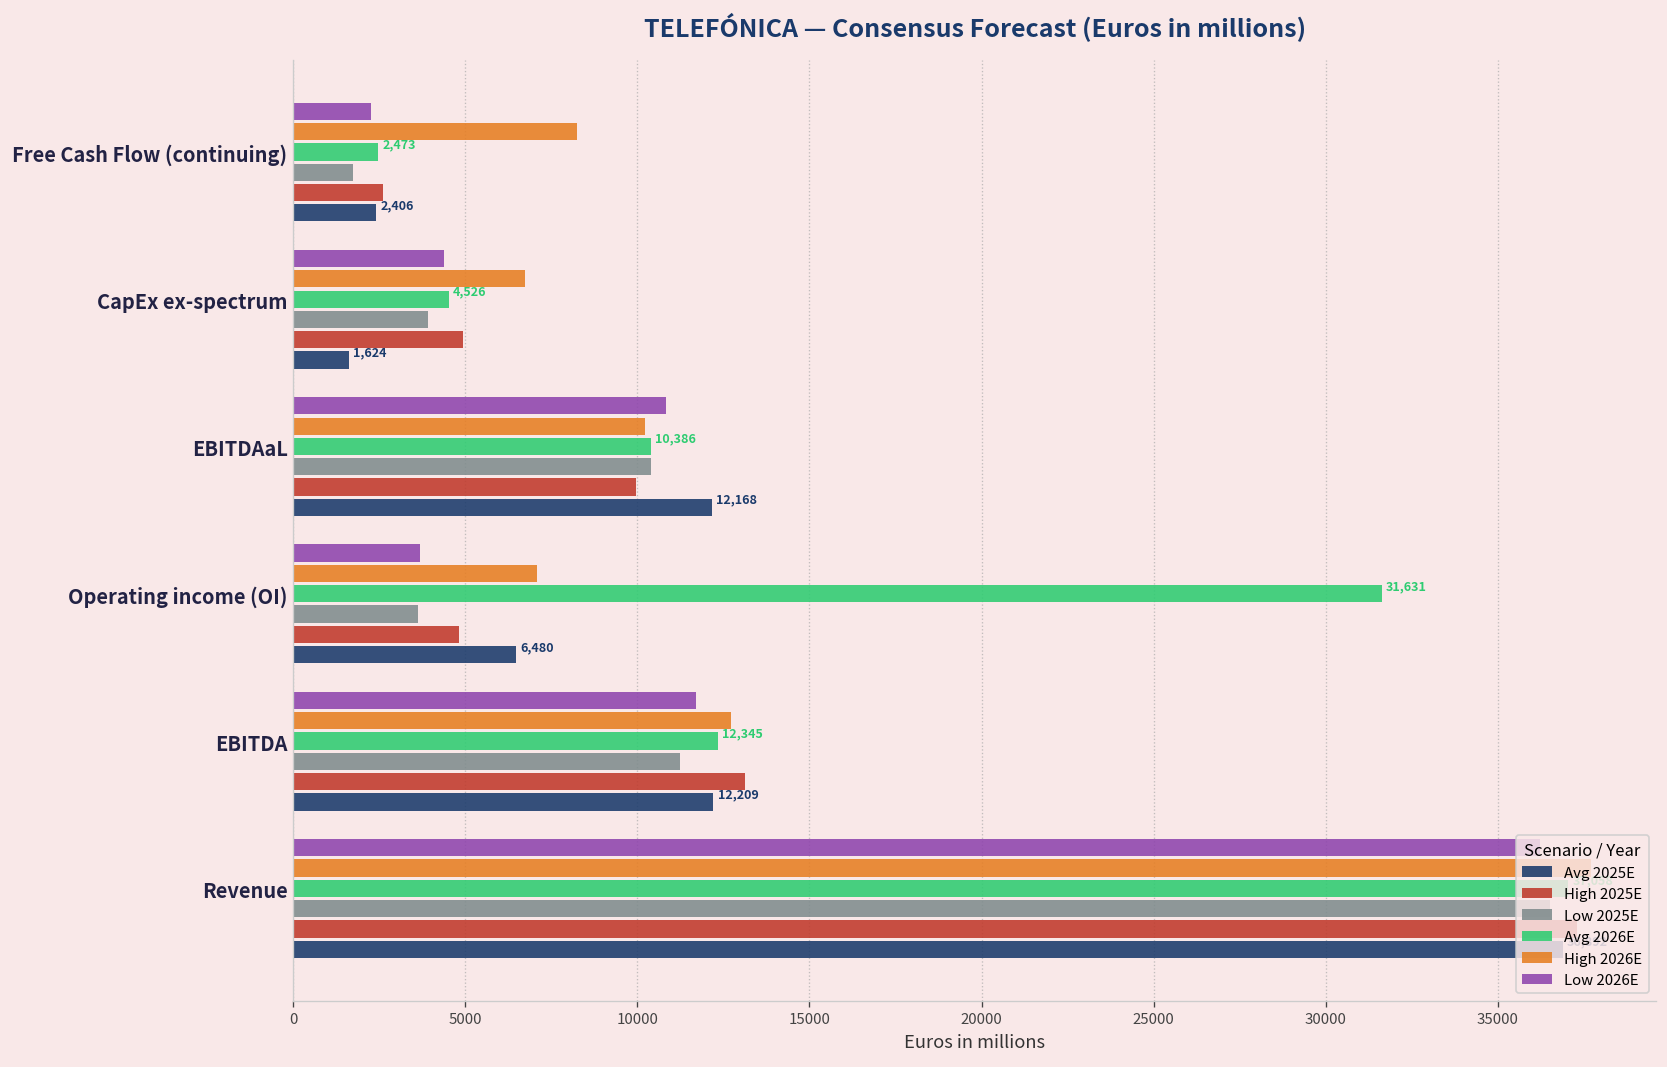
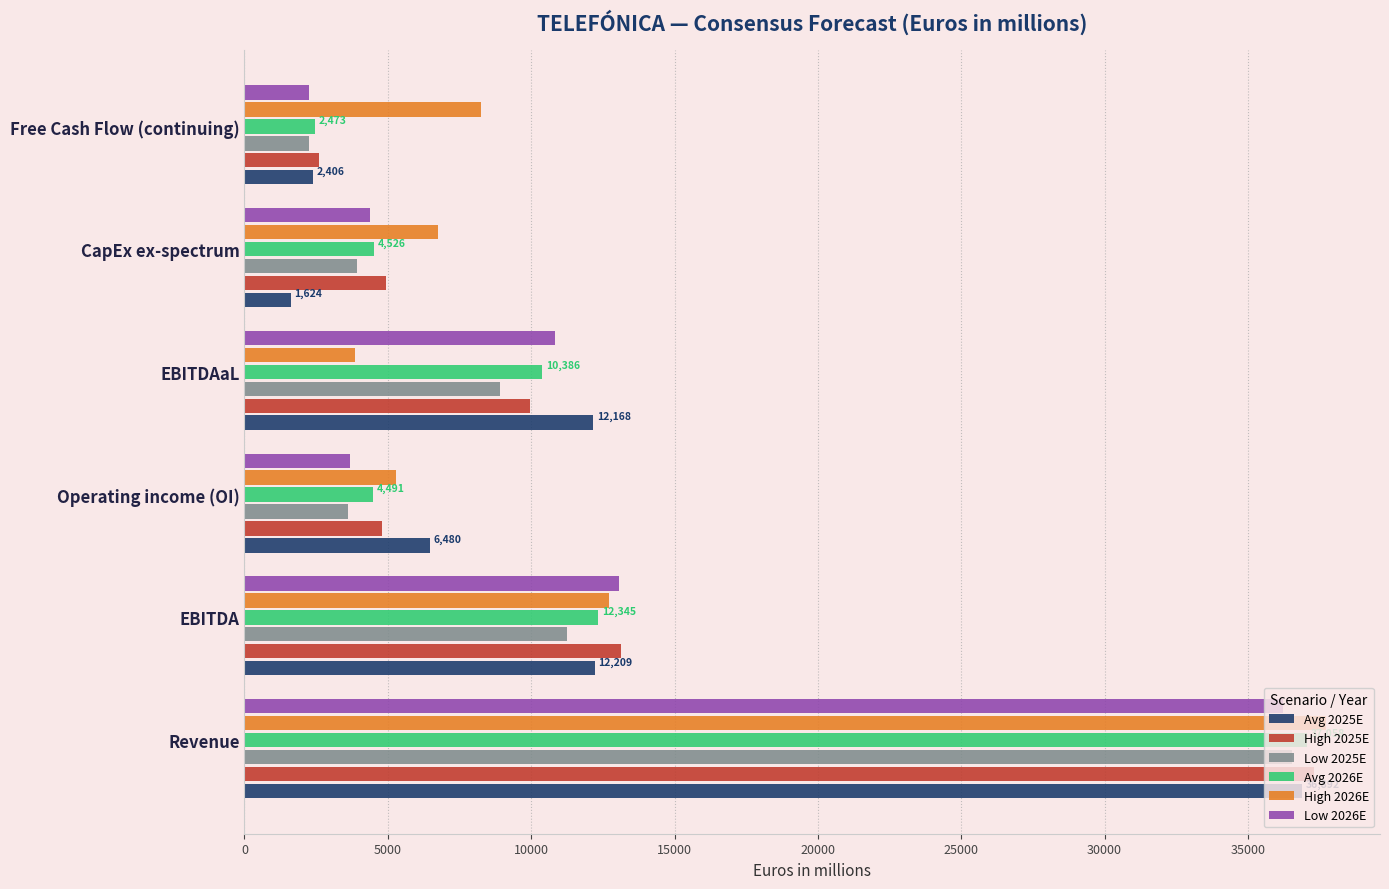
  {
    "Avg 2025E": {
      "Free Cash Flow (continuing)": "2,406",
      "CapEx ex-spectrum": "1,624",
      "EBITDAaL": "12,168",
      "Operating income (OI)": "6,480",
      "EBITDA": "12,209"
    },
    "High 2025E": {
      "Free Cash Flow (continuing)": "2600",
      "CapEx ex-spectrum": "4900",
      "EBITDAaL": "10000",
      "Operating income (OI)": "4800",
      "EBITDA": "13100"
    },
    "Low 2025E": {
-     "Free Cash Flow (continuing)": "1700",
+     "Free Cash Flow (continuing)": "2200",
      "CapEx ex-spectrum": "3900",
-     "EBITDAaL": "10400",
+     "EBITDAaL": "8900",
      "Operating income (OI)": "3600",
      "EBITDA": "11200"
    },
    "Avg 2026E": {
      "Free Cash Flow (continuing)": "2,473",
      "CapEx ex-spectrum": "4,526",
      "EBITDAaL": "10,386",
-     "Operating income (OI)": "31,631",
+     "Operating income (OI)": "4,491",
      "EBITDA": "12,345"
    },
    "High 2026E": {
      "Free Cash Flow (continuing)": "8200",
      "CapEx ex-spectrum": "6700",
-     "EBITDAaL": "10200",
-     "Operating income (OI)": "7100",
+     "EBITDAaL": "3900",
+     "Operating income (OI)": "5300",
      "EBITDA": "12700"
    },
    "Low 2026E": {
      "Free Cash Flow (continuing)": "2300",
      "CapEx ex-spectrum": "4400",
      "EBITDAaL": "10800",
      "Operating income (OI)": "3700",
-     "EBITDA": "11700"
+     "EBITDA": "13100"
    }
  }
